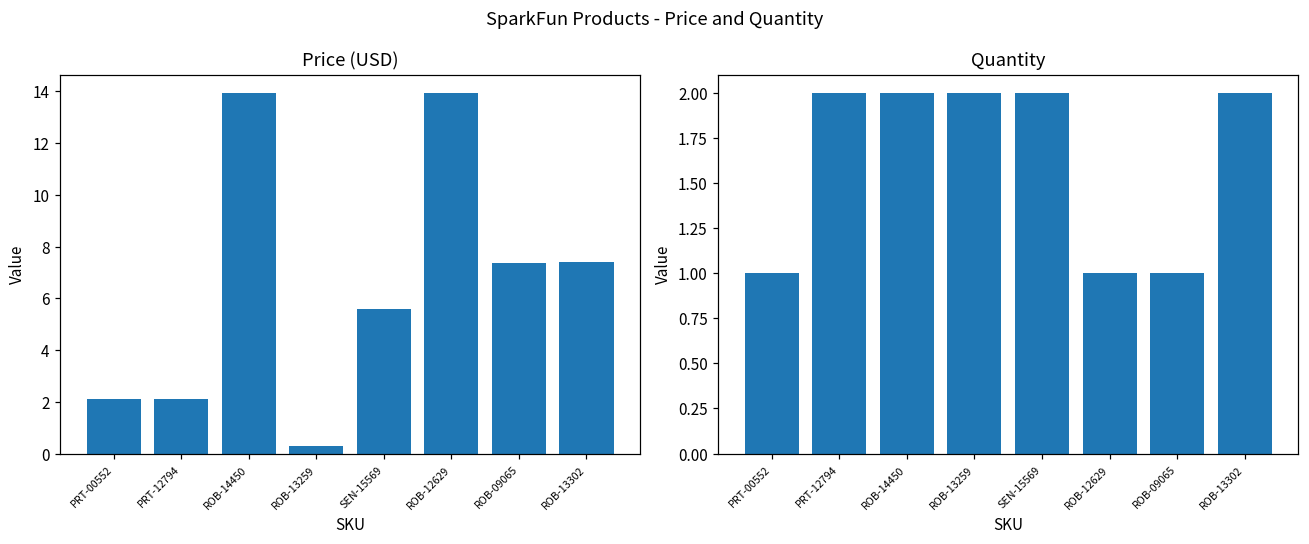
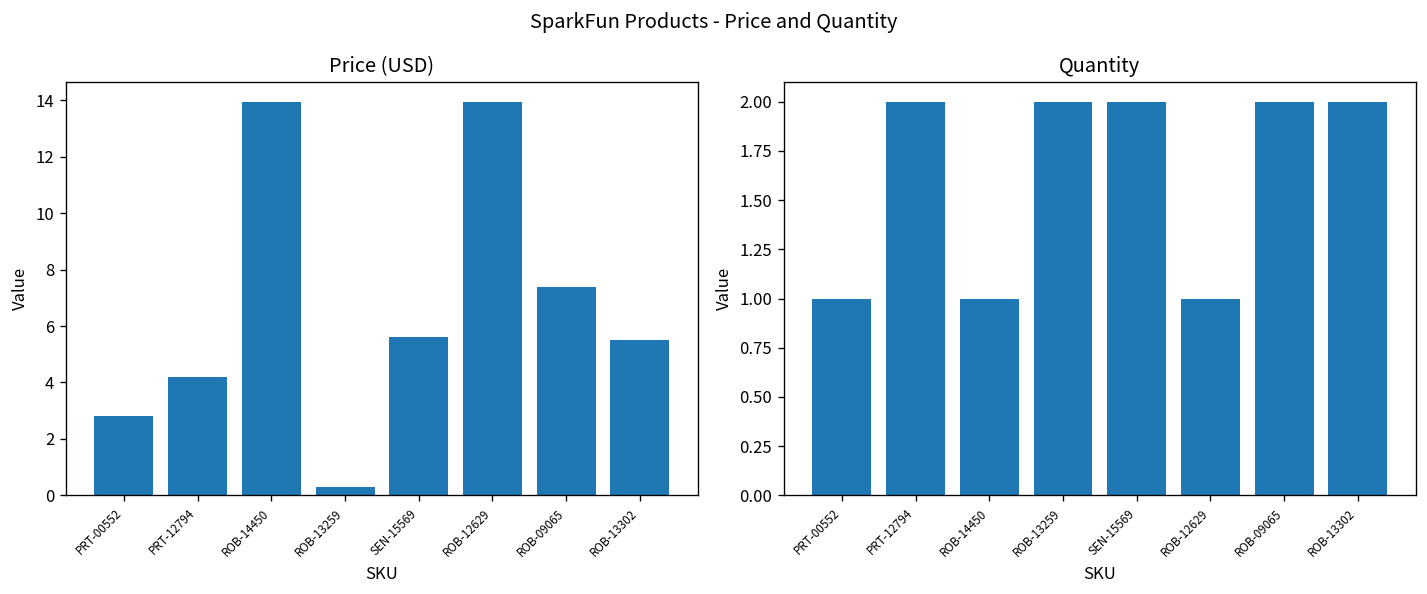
  {
    "Price (USD)": {
-     "PRT-00552": 2.1,
-     "PRT-12794": 2.1,
+     "PRT-00552": 2.8,
+     "PRT-12794": 4.2,
      "ROB-14450": 14.0,
      "ROB-13259": 0.3,
      "SEN-15569": 5.6,
      "ROB-12629": 14.0,
      "ROB-09065": 7.4,
-     "ROB-13302": 7.4
+     "ROB-13302": 5.5
    },
    "Quantity": {
      "PRT-00552": 1,
      "PRT-12794": 2,
-     "ROB-14450": 2,
+     "ROB-14450": 1,
      "ROB-13259": 2,
      "SEN-15569": 2,
      "ROB-12629": 1,
-     "ROB-09065": 1,
+     "ROB-09065": 2,
      "ROB-13302": 2
    }
  }
